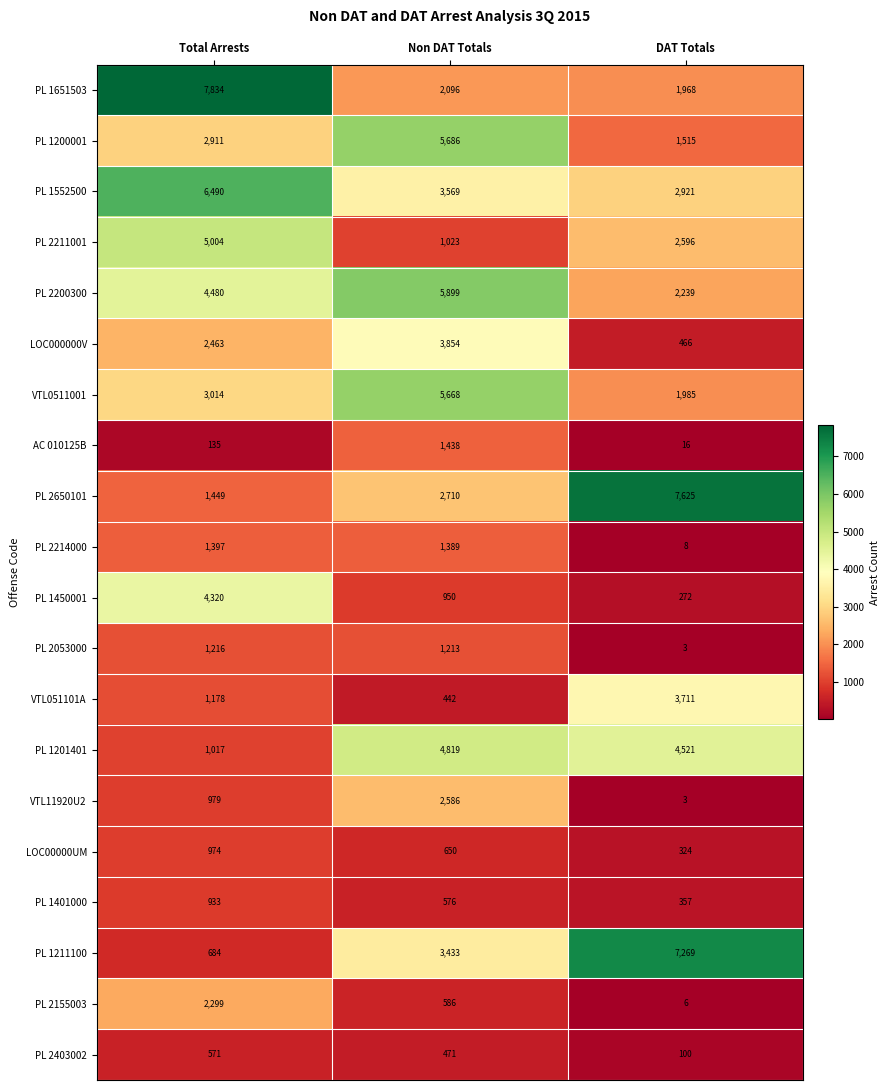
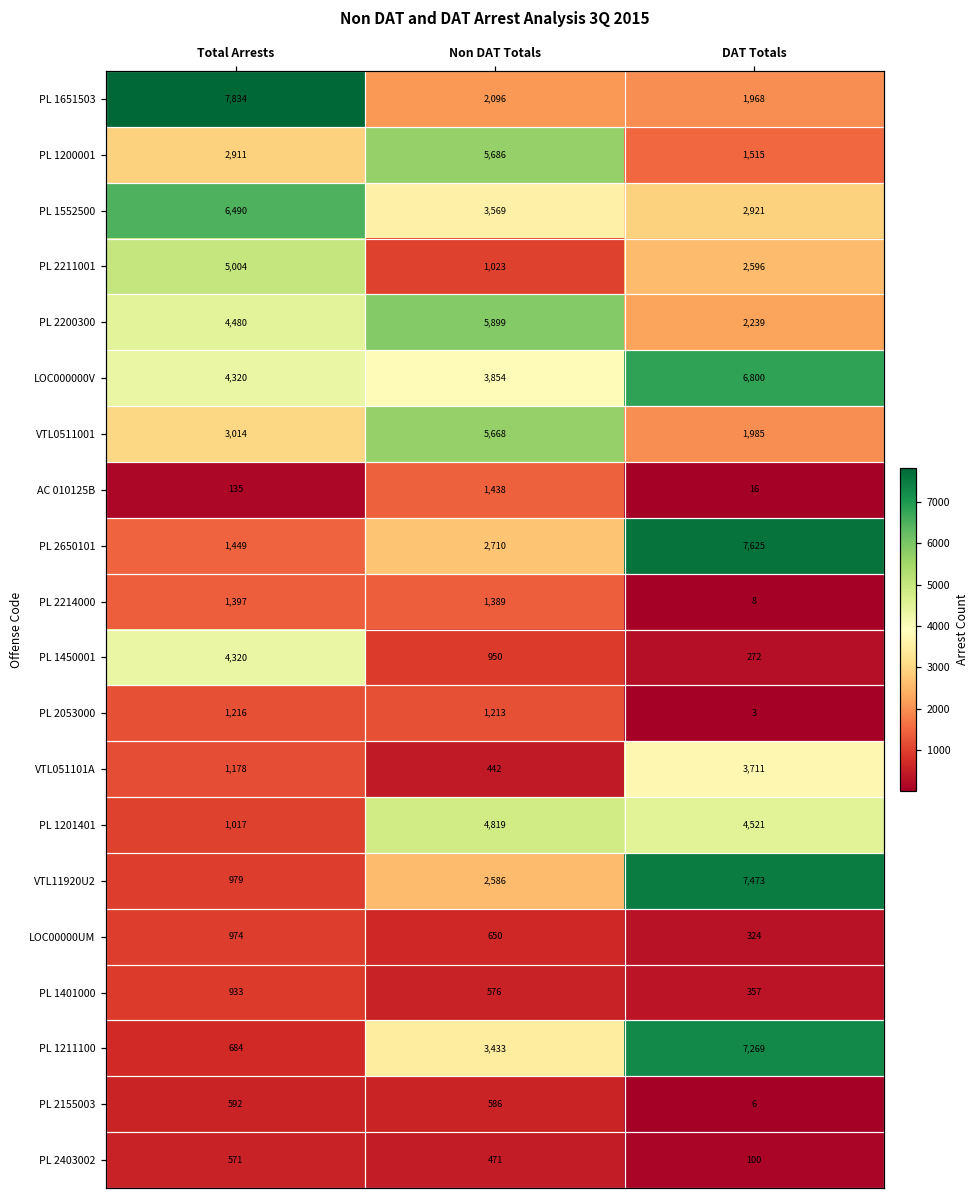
  {
    "PL 1651503": {
      "Total Arrests": "7,834",
      "Non DAT Totals": "2,096",
      "DAT Totals": "1,968"
    },
    "PL 1200001": {
      "Total Arrests": "2,911",
      "Non DAT Totals": "5,686",
      "DAT Totals": "1,515"
    },
    "PL 1552500": {
      "Total Arrests": "6,490",
      "Non DAT Totals": "3,569",
      "DAT Totals": "2,921"
    },
    "PL 2211001": {
      "Total Arrests": "5,004",
      "Non DAT Totals": "1,023",
      "DAT Totals": "2,596"
    },
    "PL 2200300": {
      "Total Arrests": "4,480",
      "Non DAT Totals": "5,899",
      "DAT Totals": "2,239"
    },
    "LOC000000V": {
-     "Total Arrests": "2,463",
+     "Total Arrests": "4,320",
      "Non DAT Totals": "3,854",
-     "DAT Totals": "466"
+     "DAT Totals": "6,800"
    },
    "VTL0511001": {
      "Total Arrests": "3,014",
      "Non DAT Totals": "5,668",
      "DAT Totals": "1,985"
    },
    "AC 010125B": {
      "Total Arrests": "135",
      "Non DAT Totals": "1,438",
      "DAT Totals": "16"
    },
    "PL 2650101": {
      "Total Arrests": "1,449",
      "Non DAT Totals": "2,710",
      "DAT Totals": "7,625"
    },
    "PL 2214000": {
      "Total Arrests": "1,397",
      "Non DAT Totals": "1,389",
      "DAT Totals": "8"
    },
    "PL 1450001": {
      "Total Arrests": "4,320",
      "Non DAT Totals": "950",
      "DAT Totals": "272"
    },
    "PL 2053000": {
      "Total Arrests": "1,216",
      "Non DAT Totals": "1,213",
      "DAT Totals": "3"
    },
    "VTL051101A": {
      "Total Arrests": "1,178",
      "Non DAT Totals": "442",
      "DAT Totals": "3,711"
    },
    "PL 1201401": {
      "Total Arrests": "1,017",
      "Non DAT Totals": "4,819",
      "DAT Totals": "4,521"
    },
    "VTL11920U2": {
      "Total Arrests": "979",
      "Non DAT Totals": "2,586",
-     "DAT Totals": "3"
+     "DAT Totals": "7,473"
    },
    "LOC00000UM": {
      "Total Arrests": "974",
      "Non DAT Totals": "650",
      "DAT Totals": "324"
    },
    "PL 1401000": {
      "Total Arrests": "933",
      "Non DAT Totals": "576",
      "DAT Totals": "357"
    },
    "PL 1211100": {
      "Total Arrests": "684",
      "Non DAT Totals": "3,433",
      "DAT Totals": "7,269"
    },
    "PL 2155003": {
-     "Total Arrests": "2,299",
+     "Total Arrests": "592",
      "Non DAT Totals": "586",
      "DAT Totals": "6"
    },
    "PL 2403002": {
      "Total Arrests": "571",
      "Non DAT Totals": "471",
      "DAT Totals": "100"
    }
  }
